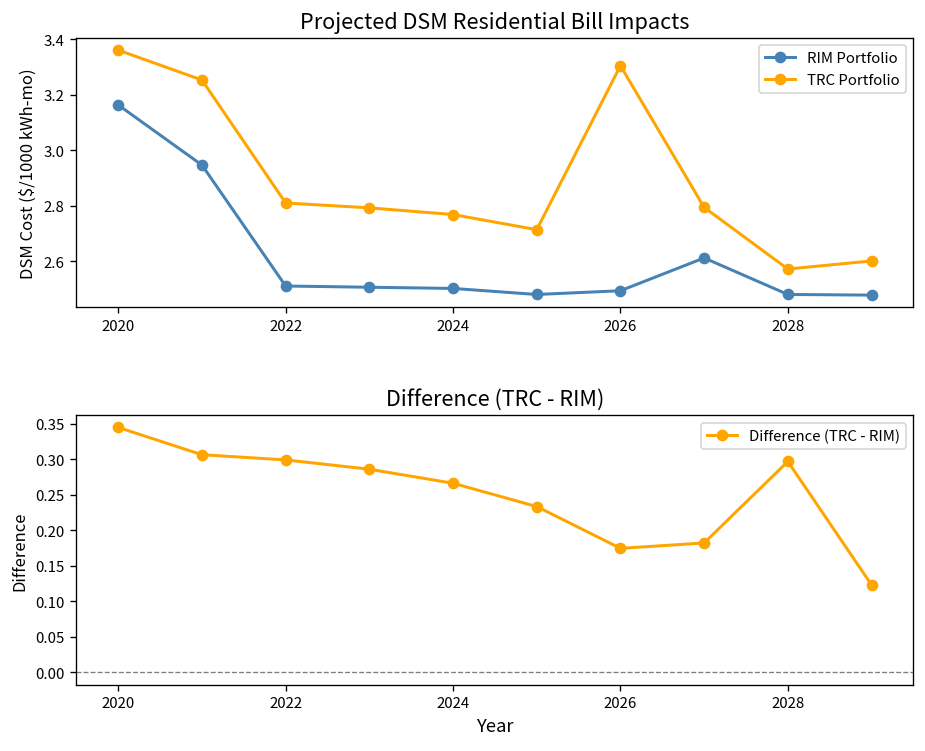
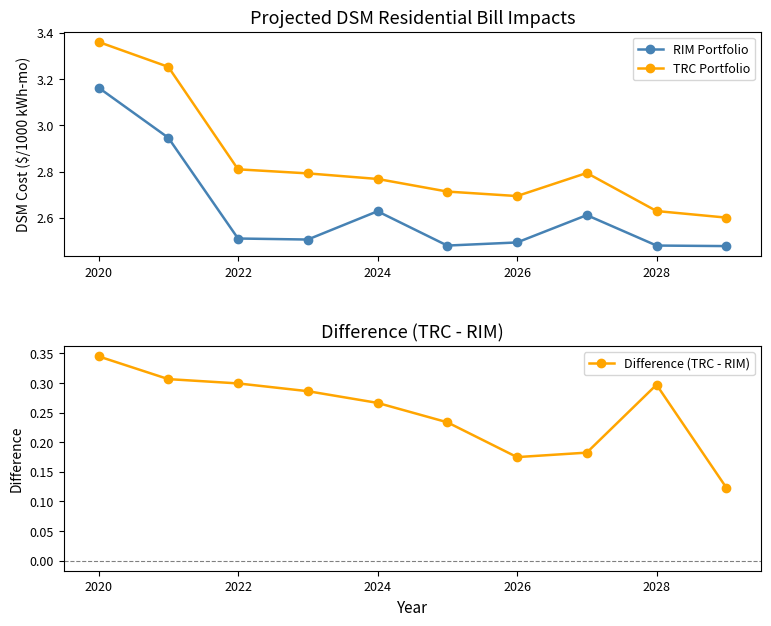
  {
    "Projected DSM Residential Bill Impacts": {
      "RIM Portfolio": {
        "2020": 3.16,
        "2022": 2.51,
-       "2024": 2.50,
+       "2024": 2.63,
        "2026": 2.49,
        "2028": 2.48
      },
      "TRC Portfolio": {
        "2020": 3.36,
        "2022": 2.81,
        "2024": 2.77,
-       "2026": 3.30,
-       "2028": 2.57
+       "2026": 2.69,
+       "2028": 2.63
      }
    },
    "Difference (TRC - RIM)": {
      "2020": 0.34,
      "2022": 0.30,
      "2024": 0.27,
      "2026": 0.17,
      "2028": 0.30
    }
  }
